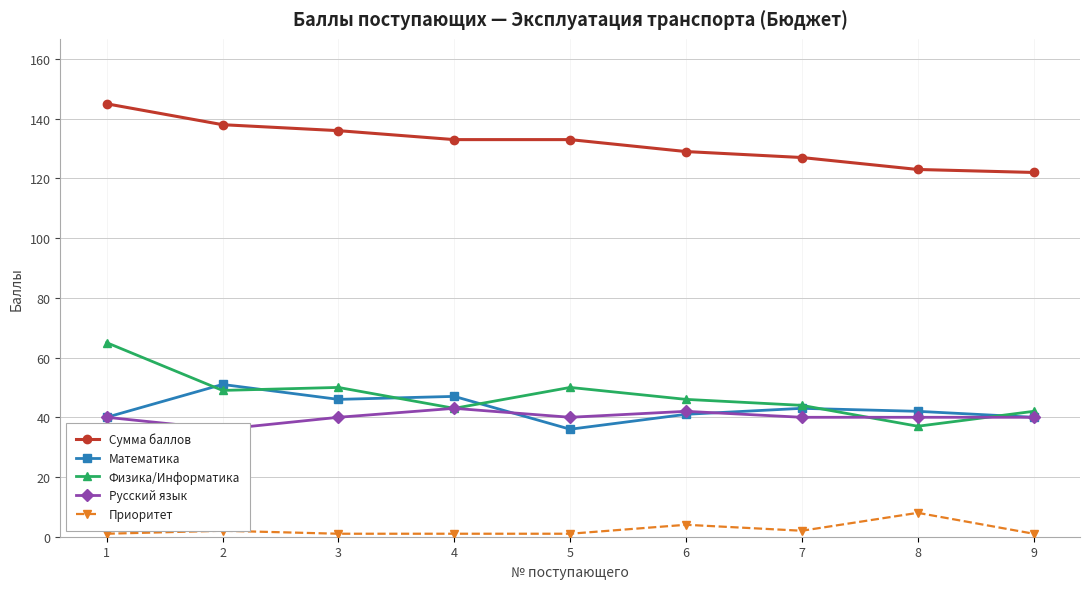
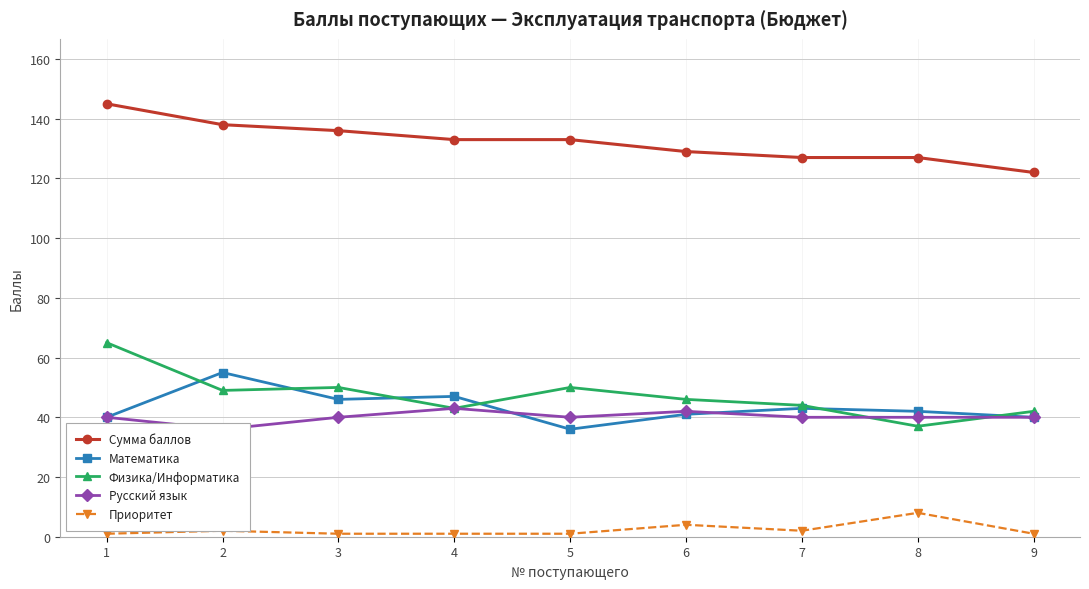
  {
    "Сумма баллов": {
      "1": 145,
      "2": 138,
      "3": 136,
      "4": 133,
      "5": 133,
      "6": 129,
      "7": 127,
-     "8": 123,
+     "8": 127,
      "9": 122
    },
    "Математика": {
-     "2": 51,
+     "2": 55,
      "3": 46,
      "4": 47,
      "5": 36,
      "6": 41,
      "7": 43,
      "8": 42
    },
    "Физика/Информатика": {
      "1": 65,
      "2": 49,
      "3": 50,
      "5": 50,
      "6": 46,
      "7": 44,
      "8": 37,
      "9": 42
    },
    "Русский язык": {
      "3": 40,
      "5": 40,
      "6": 42,
      "7": 40,
      "8": 40
    },
    "Приоритет": {
      "1": 1,
      "3": 1,
      "4": 1,
      "5": 1,
      "6": 4,
      "7": 2,
      "8": 8,
      "9": 1
    }
  }
